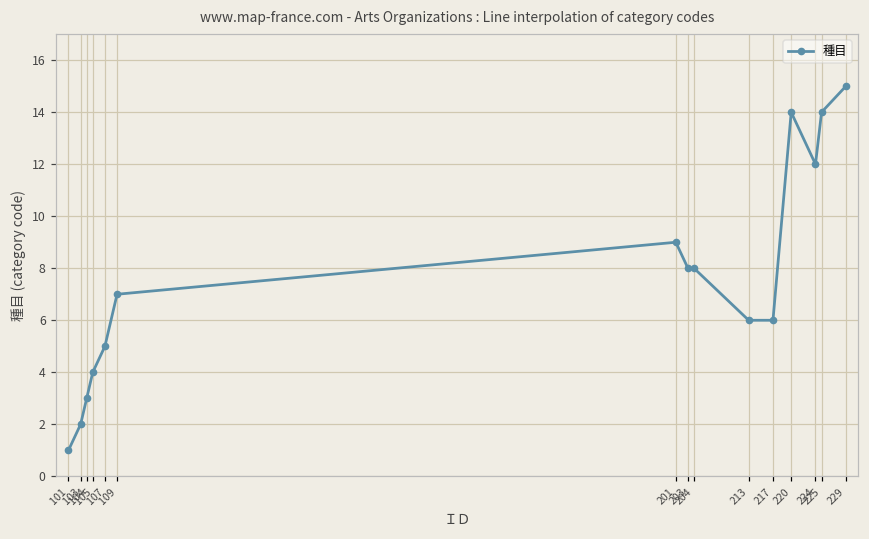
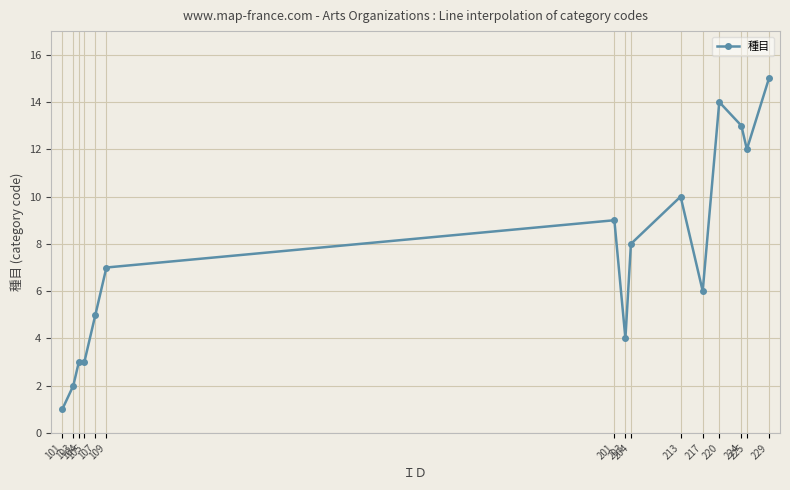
  {
    "101": 1,
    "103": 2,
    "104": 3,
-   "105": 4,
+   "105": 3,
    "107": 5,
    "109": 7,
    "201": 9,
-   "203": 8,
+   "203": 4,
    "204": 8,
-   "213": 6,
+   "213": 10,
    "217": 6,
    "220": 14,
-   "224": 12,
-   "225": 14,
+   "224": 13,
+   "225": 12,
    "229": 15
  }
